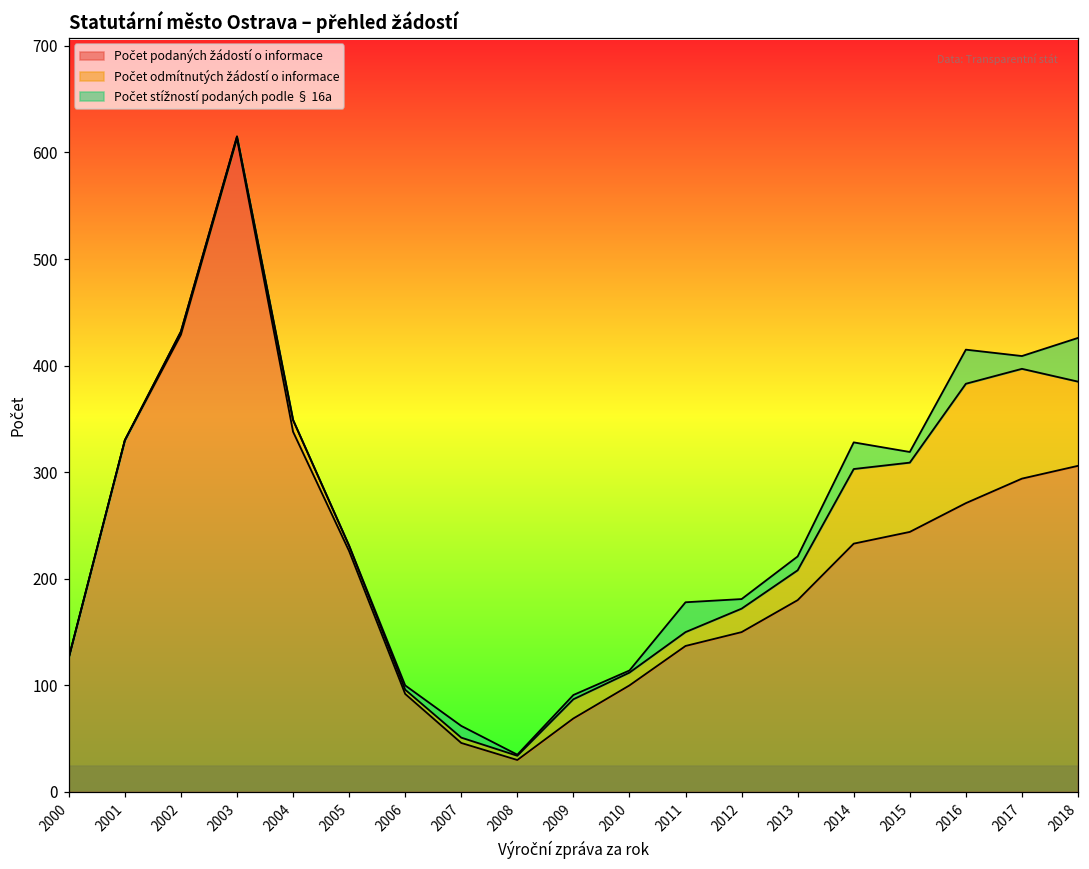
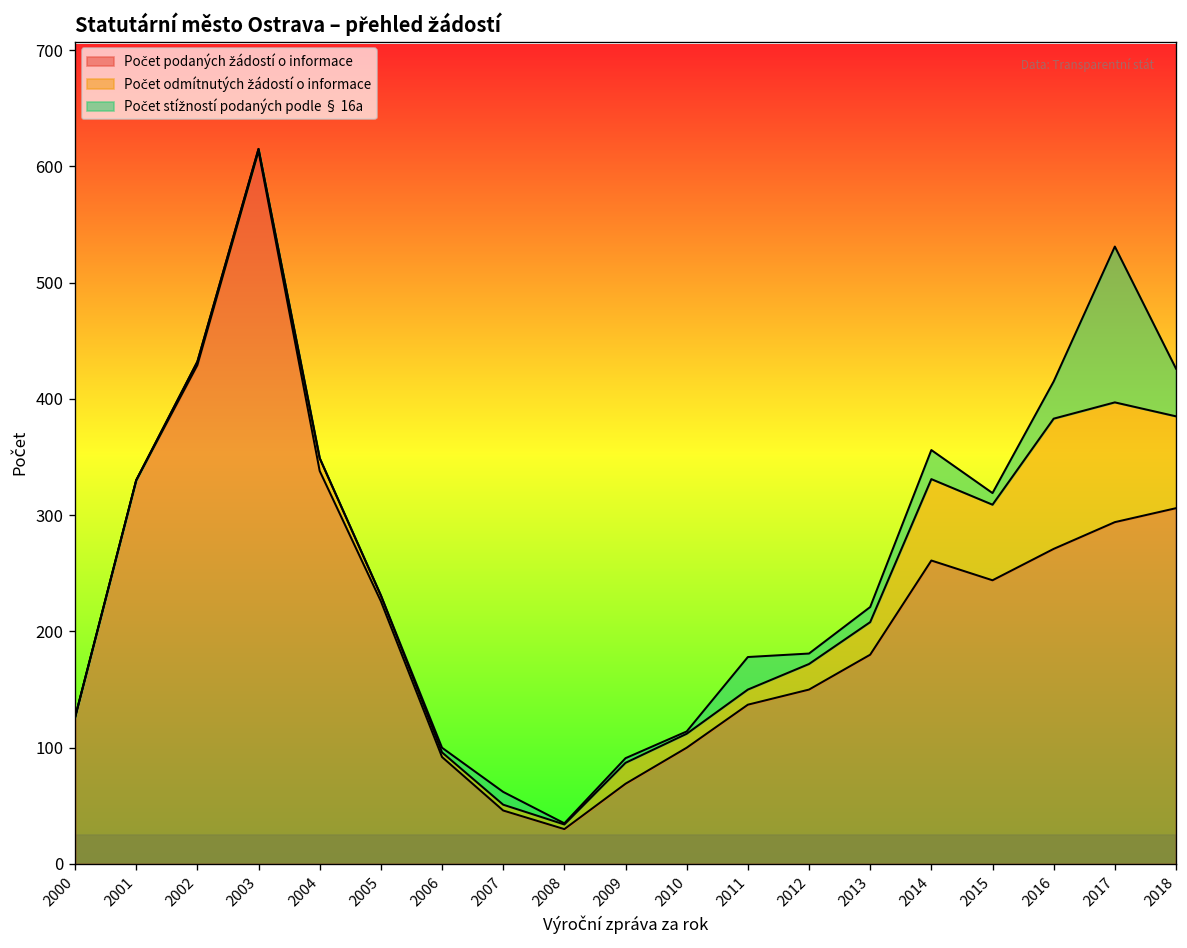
  {
    "Počet podaných žádostí o informace": {
      "2002": 430,
      "2004": 340,
      "2005": 230,
      "2006": 90,
      "2007": 50,
      "2008": 30,
      "2009": 70,
      "2010": 100,
      "2011": 140,
      "2012": 150,
      "2013": 180,
-     "2014": 230,
+     "2014": 260,
      "2015": 240,
      "2016": 270,
      "2017": 290,
      "2018": 310
    },
    "Počet odmítnutých žádostí o informace": {
      "2006": 0,
      "2007": 10,
      "2009": 20,
      "2011": 10,
      "2012": 20,
      "2013": 30,
      "2014": 70,
      "2015": 70,
      "2016": 110,
      "2017": 100,
      "2018": 80
    },
    "Počet stížností podaných podle § 16a": {
      "2006": 0,
      "2007": 10,
      "2009": 0,
      "2011": 30,
      "2012": 10,
      "2013": 10,
      "2014": 30,
      "2015": 10,
      "2016": 30,
-     "2017": 10,
+     "2017": 130,
      "2018": 40
    }
  }
